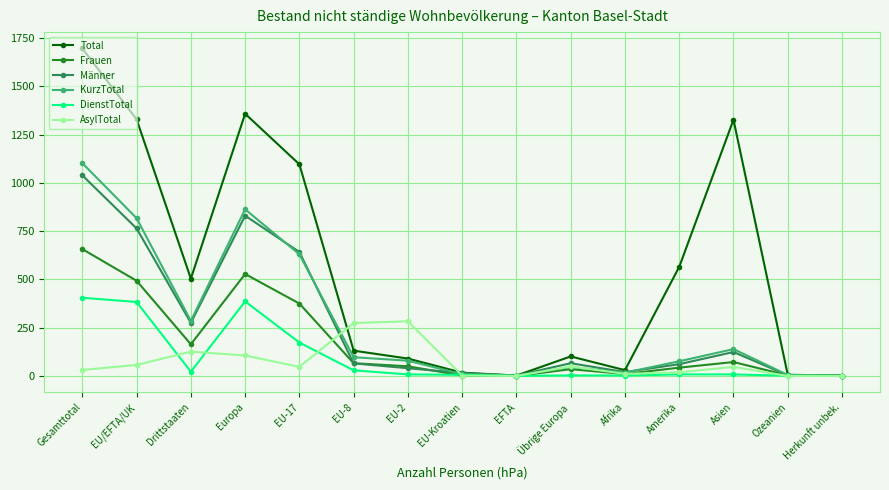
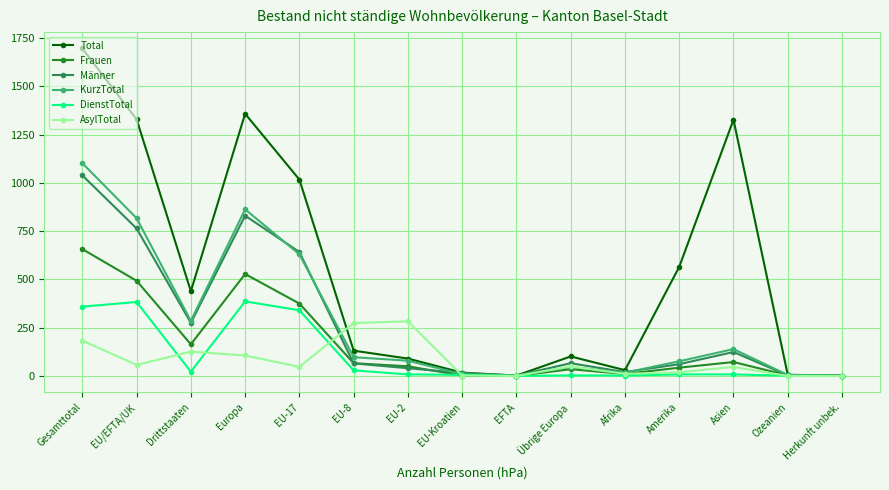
  {
    "Total": {
-     "Drittstaaten": 500,
+     "Drittstaaten": 440,
      "Europa": 1360,
-     "EU-17": 1100,
+     "EU-17": 1020,
      "EU-8": 130,
      "Übrige Europa": 100,
      "Amerika": 570,
      "Asien": 1330
    },
    "DienstTotal": {
-     "Gesamttotal": 410,
+     "Gesamttotal": 360,
      "EU/EFTA/UK": 380,
      "Drittstaaten": 20,
      "Europa": 390,
-     "EU-17": 170,
+     "EU-17": 340,
      "EU-8": 30,
      "EU-2": 10,
      "Übrige Europa": 0,
      "Asien": 10
    },
    "AsylTotal": {
-     "Gesamttotal": 30,
+     "Gesamttotal": 180,
      "EU/EFTA/UK": 60,
      "Drittstaaten": 130,
      "Europa": 110,
      "EU-17": 50,
      "EU-8": 270,
      "EU-2": 280,
      "Asien": 50
    }
  }
